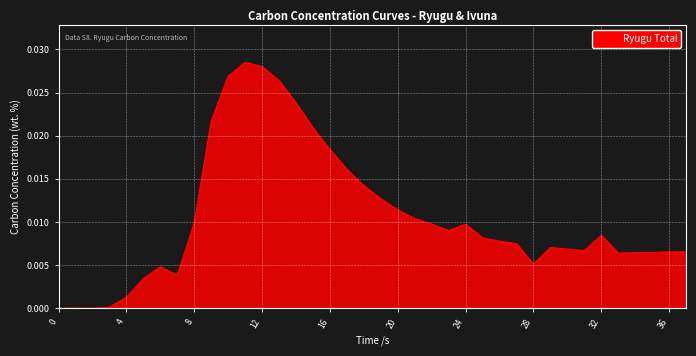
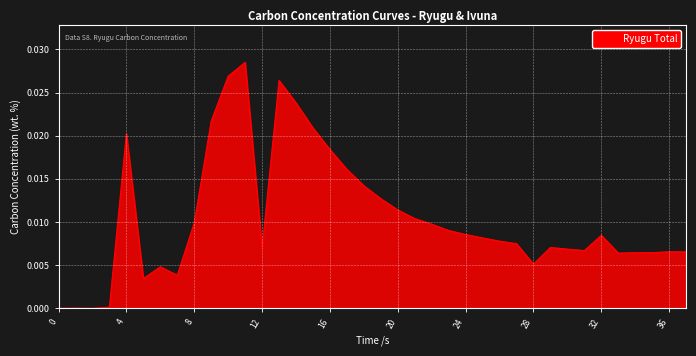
  {
    "0": 0.000,
-   "4": 0.001,
+   "4": 0.020,
    "8": 0.010,
-   "12": 0.028,
+   "12": 0.007,
    "16": 0.018,
    "20": 0.011,
-   "24": 0.010,
+   "24": 0.009,
    "28": 0.005,
    "32": 0.008,
    "36": 0.007
  }
